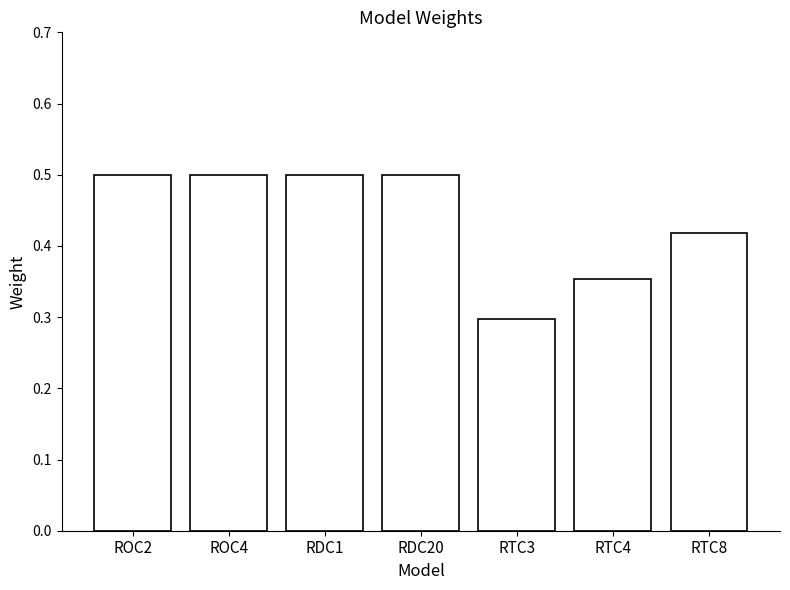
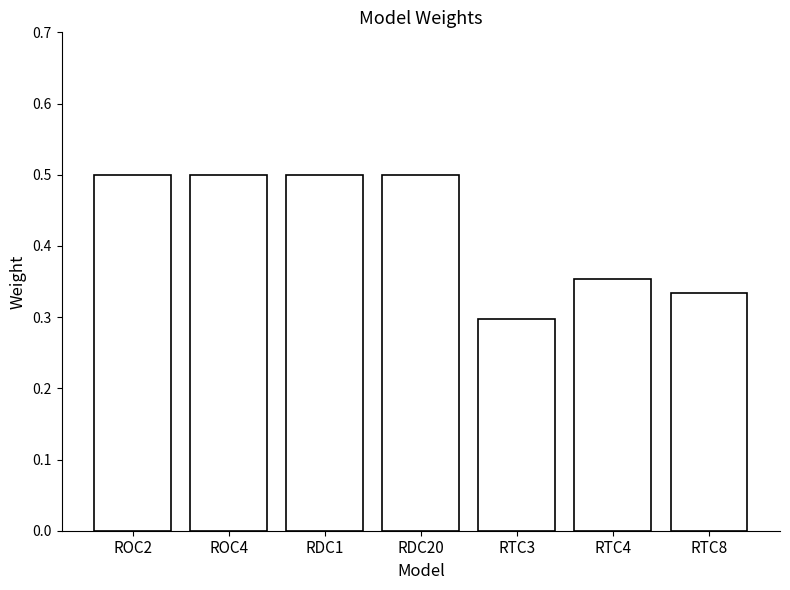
  {
    "ROC2": 0.50,
    "ROC4": 0.50,
    "RDC1": 0.50,
    "RDC20": 0.50,
    "RTC3": 0.30,
    "RTC4": 0.35,
-   "RTC8": 0.42
+   "RTC8": 0.33
  }
